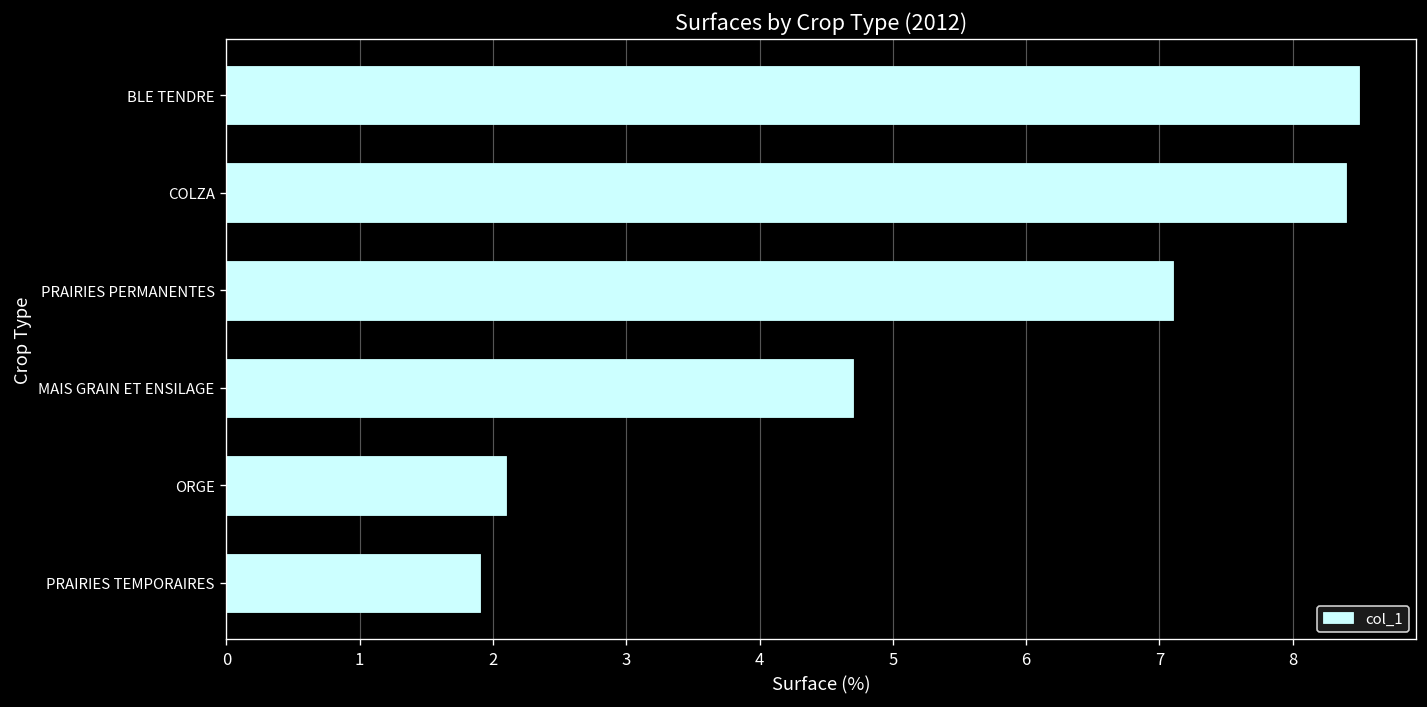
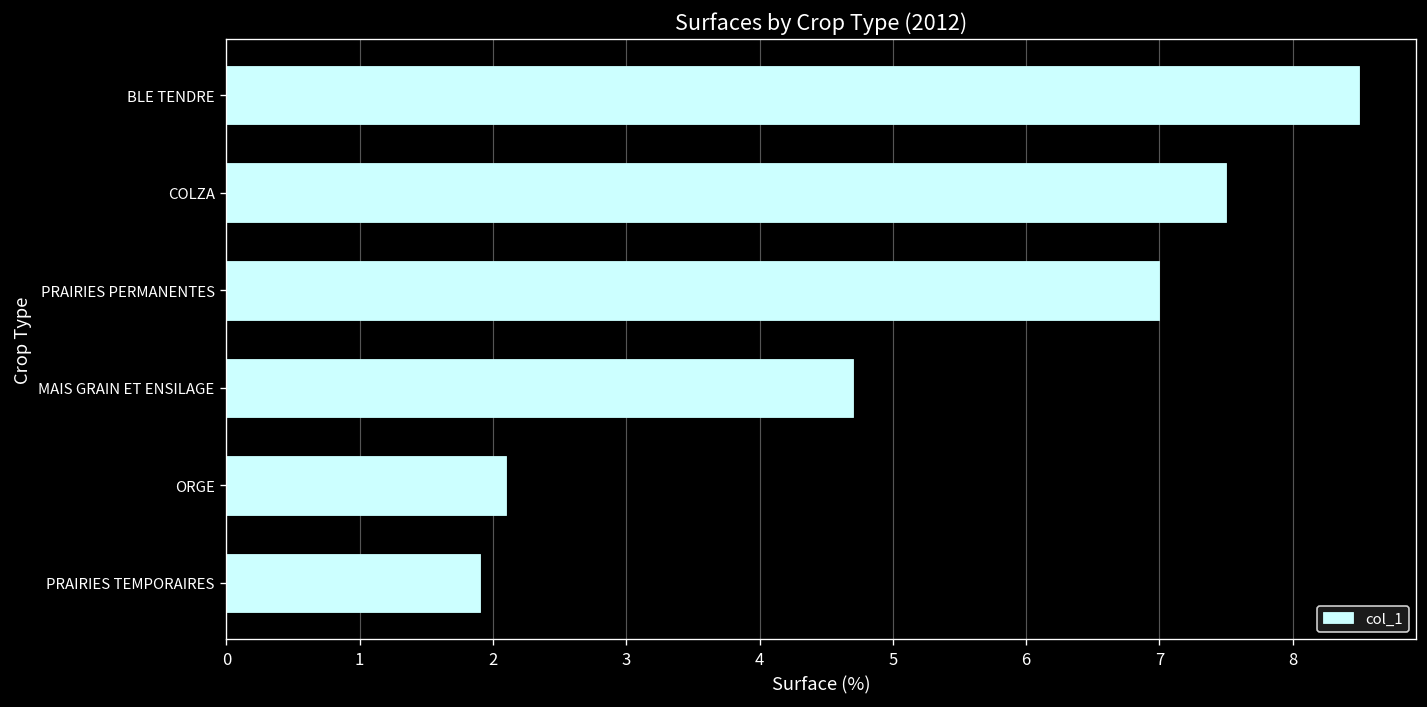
  {
    "BLE TENDRE": 8.5,
-   "COLZA": 8.4,
-   "PRAIRIES PERMANENTES": 7.1,
+   "COLZA": 7.5,
+   "PRAIRIES PERMANENTES": 7.0,
    "MAIS GRAIN ET ENSILAGE": 4.7,
    "ORGE": 2.1,
    "PRAIRIES TEMPORAIRES": 1.9
  }
